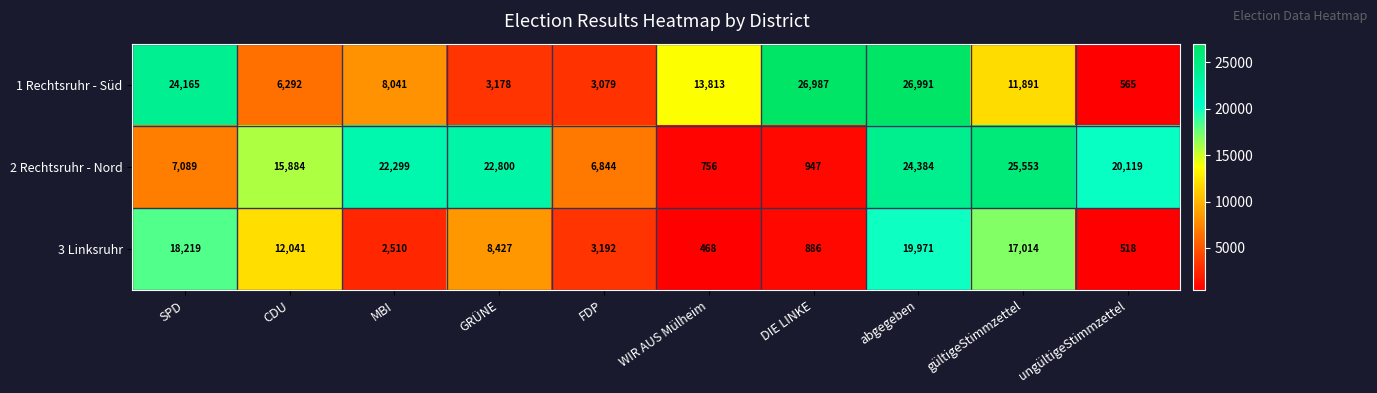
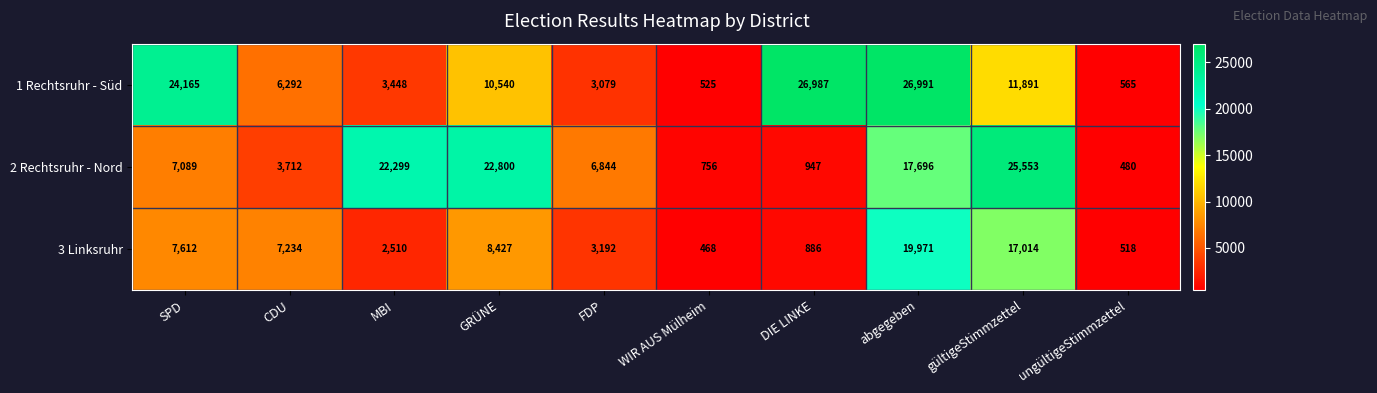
  {
    "1 Rechtsruhr - Süd": {
      "SPD": "24,165",
      "CDU": "6,292",
-     "MBI": "8,041",
-     "GRÜNE": "3,178",
+     "MBI": "3,448",
+     "GRÜNE": "10,540",
      "FDP": "3,079",
-     "WIR AUS Mülheim": "13,813",
+     "WIR AUS Mülheim": "525",
      "DIE LINKE": "26,987",
      "abgegeben": "26,991",
      "gültigeStimmzettel": "11,891",
      "ungültigeStimmzettel": "565"
    },
    "2 Rechtsruhr - Nord": {
      "SPD": "7,089",
-     "CDU": "15,884",
+     "CDU": "3,712",
      "MBI": "22,299",
      "GRÜNE": "22,800",
      "FDP": "6,844",
      "WIR AUS Mülheim": "756",
      "DIE LINKE": "947",
-     "abgegeben": "24,384",
+     "abgegeben": "17,696",
      "gültigeStimmzettel": "25,553",
-     "ungültigeStimmzettel": "20,119"
+     "ungültigeStimmzettel": "480"
    },
    "3 Linksruhr": {
-     "SPD": "18,219",
-     "CDU": "12,041",
+     "SPD": "7,612",
+     "CDU": "7,234",
      "MBI": "2,510",
      "GRÜNE": "8,427",
      "FDP": "3,192",
      "WIR AUS Mülheim": "468",
      "DIE LINKE": "886",
      "abgegeben": "19,971",
      "gültigeStimmzettel": "17,014",
      "ungültigeStimmzettel": "518"
    }
  }
